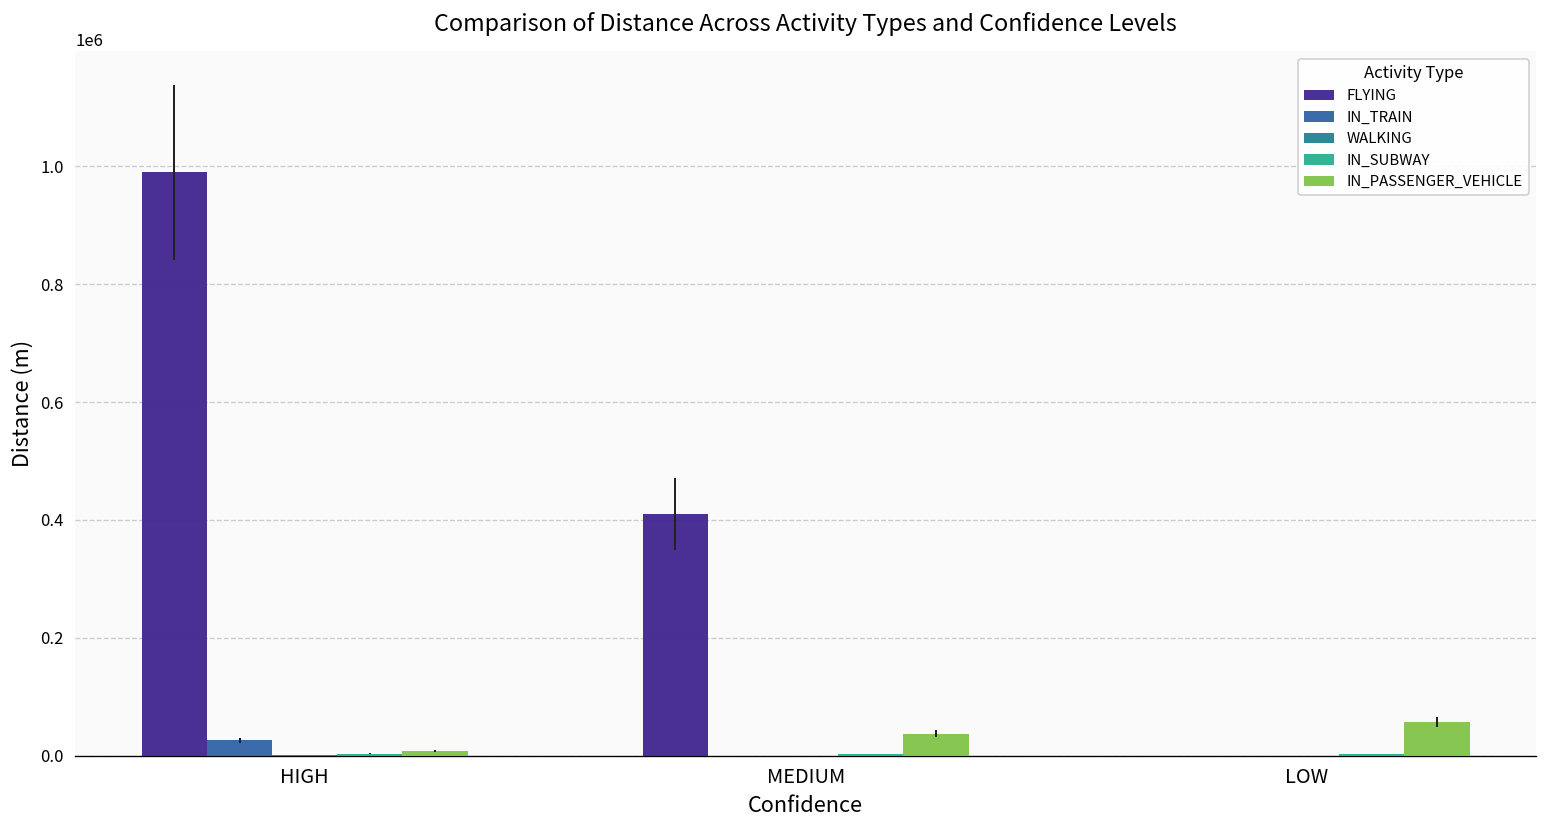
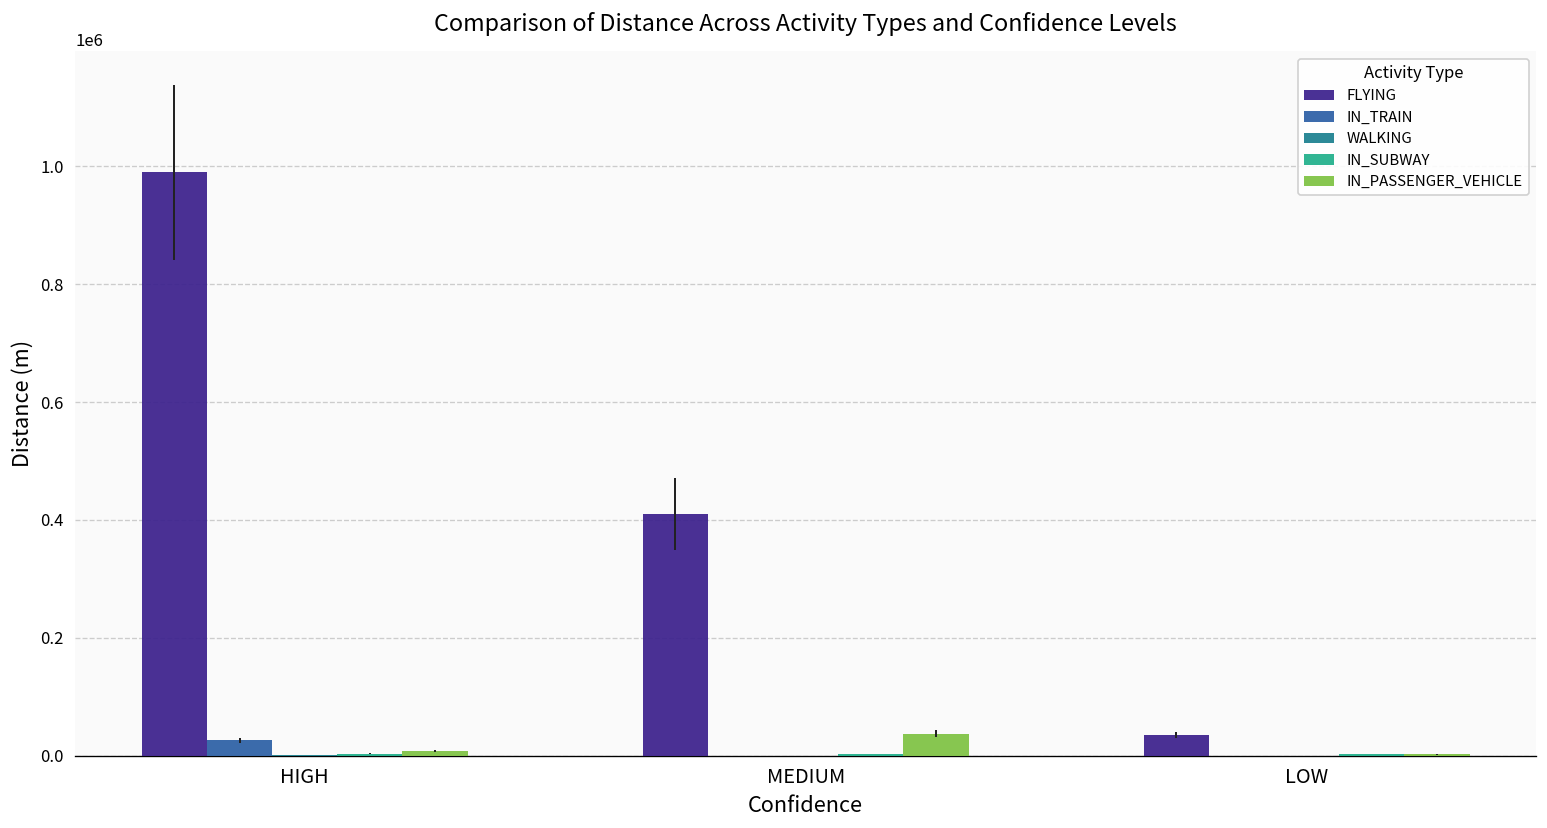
  {
    "FLYING": {
      "HIGH": 990000,
      "MEDIUM": 410000,
-     "LOW": 0
+     "LOW": 30000
    },
    "IN_PASSENGER_VEHICLE": {
      "HIGH": 10000,
      "MEDIUM": 40000,
-     "LOW": 60000
+     "LOW": 0
    }
  }
